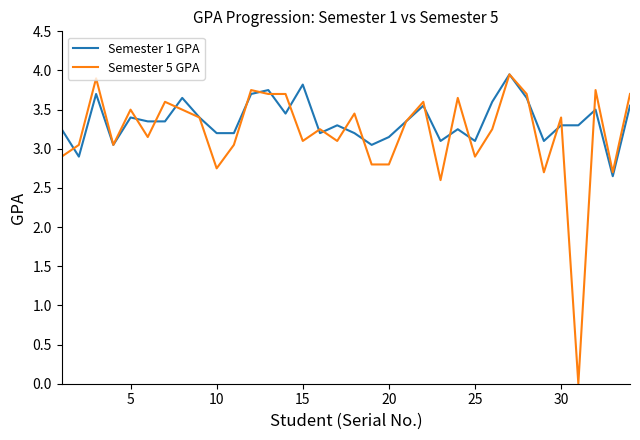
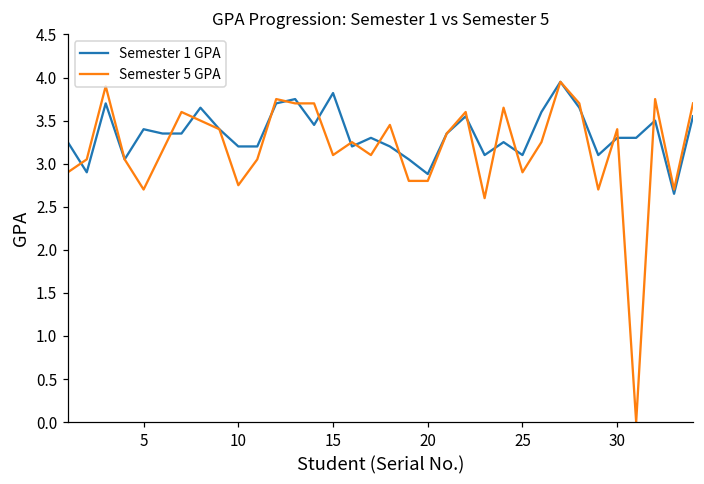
  {
    "Semester 1 GPA": {
      "5": 3.4,
      "10": 3.2,
      "15": 3.8,
-     "20": 3.2,
+     "20": 2.9,
      "25": 3.1,
      "30": 3.3
    },
    "Semester 5 GPA": {
-     "5": 3.5,
+     "5": 2.7,
      "10": 2.8,
      "15": 3.1,
      "20": 2.8,
      "25": 2.9,
      "30": 3.4
    }
  }
